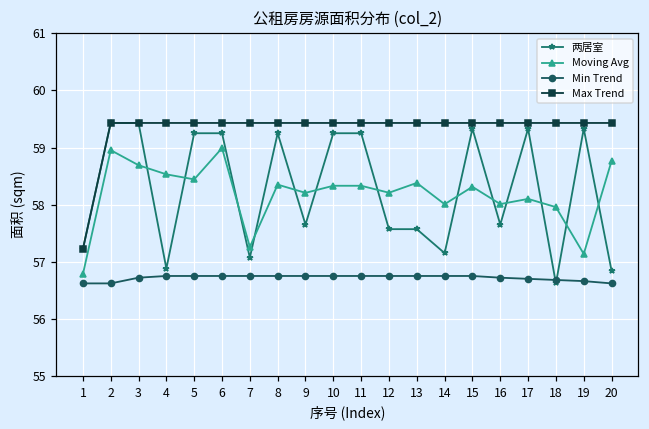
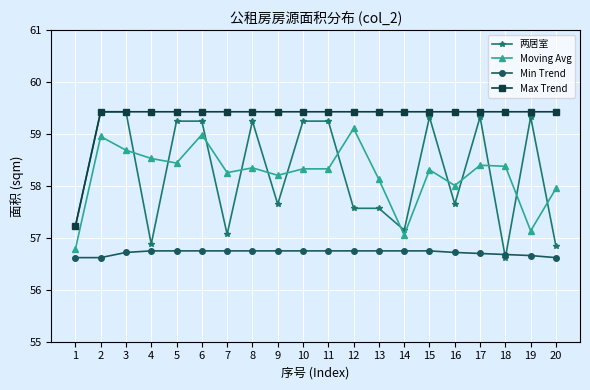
  {
    "Moving Avg": {
      "1": 56.8,
      "2": 59.0,
      "3": 58.7,
      "4": 58.5,
      "5": 58.4,
      "6": 59.0,
-     "7": 57.3,
+     "7": 58.3,
      "8": 58.4,
      "9": 58.2,
      "10": 58.3,
      "11": 58.3,
-     "12": 58.2,
-     "13": 58.4,
-     "14": 58.0,
+     "12": 59.1,
+     "13": 58.1,
+     "14": 57.1,
      "15": 58.3,
      "16": 58.0,
-     "17": 58.1,
-     "18": 58.0,
+     "17": 58.4,
+     "18": 58.4,
      "19": 57.1,
-     "20": 58.8
+     "20": 58.0
    }
  }
